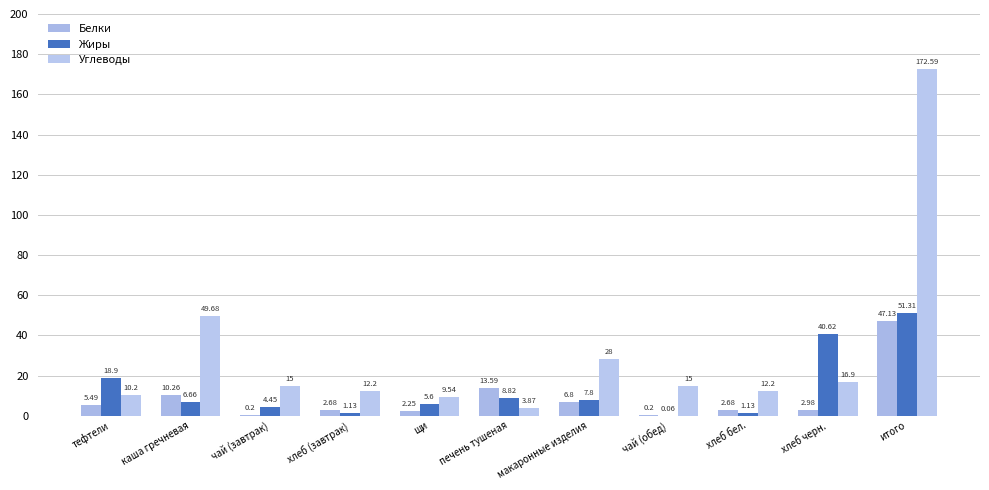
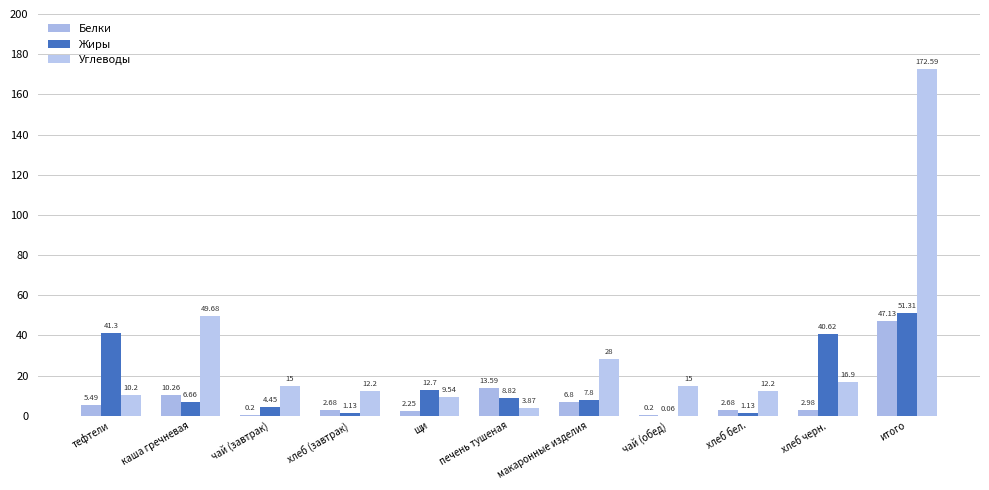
  {
    "Жиры": {
-     "тефтели": 18.9,
+     "тефтели": 41.3,
      "каша гречневая": 6.66,
      "чай (завтрак)": 4.45,
      "хлеб (завтрак)": 1.13,
-     "щи": 5.6,
+     "щи": 12.7,
      "печень тушеная": 8.82,
      "макаронные изделия": 7.8,
      "чай (обед)": 0.06,
      "хлеб бел.": 1.13,
      "хлеб черн.": 40.62,
      "итого": 51.31
    }
  }
